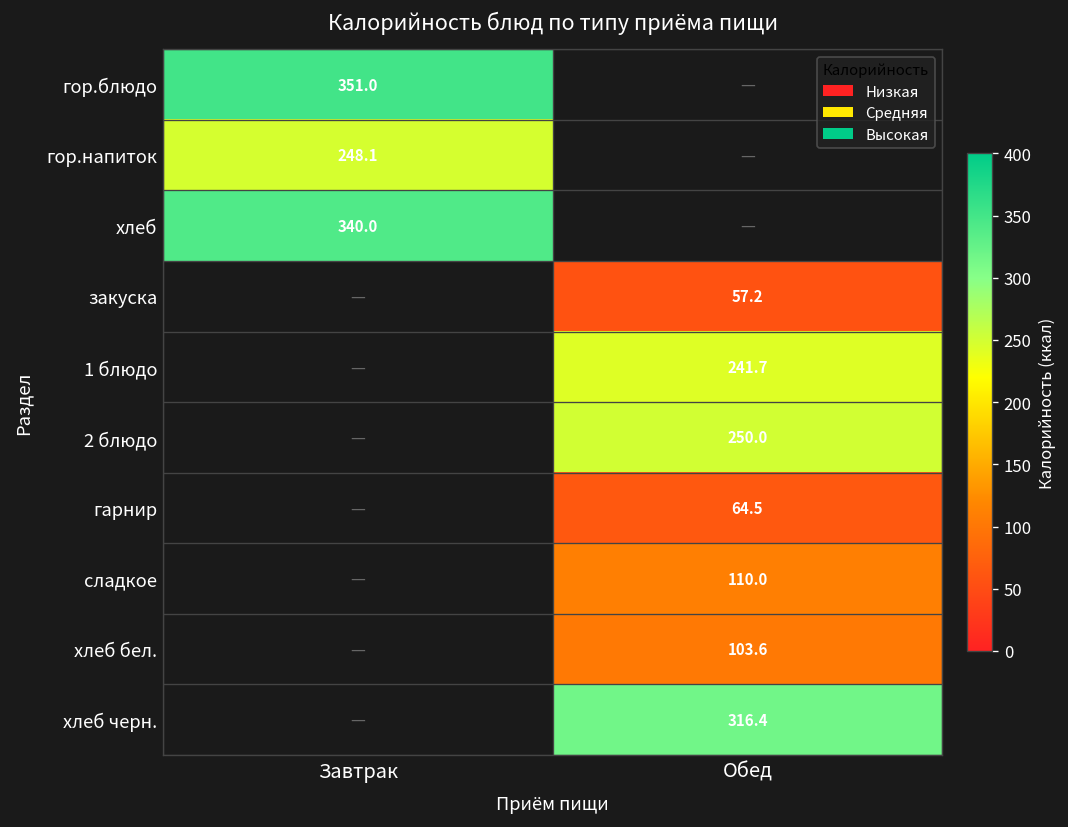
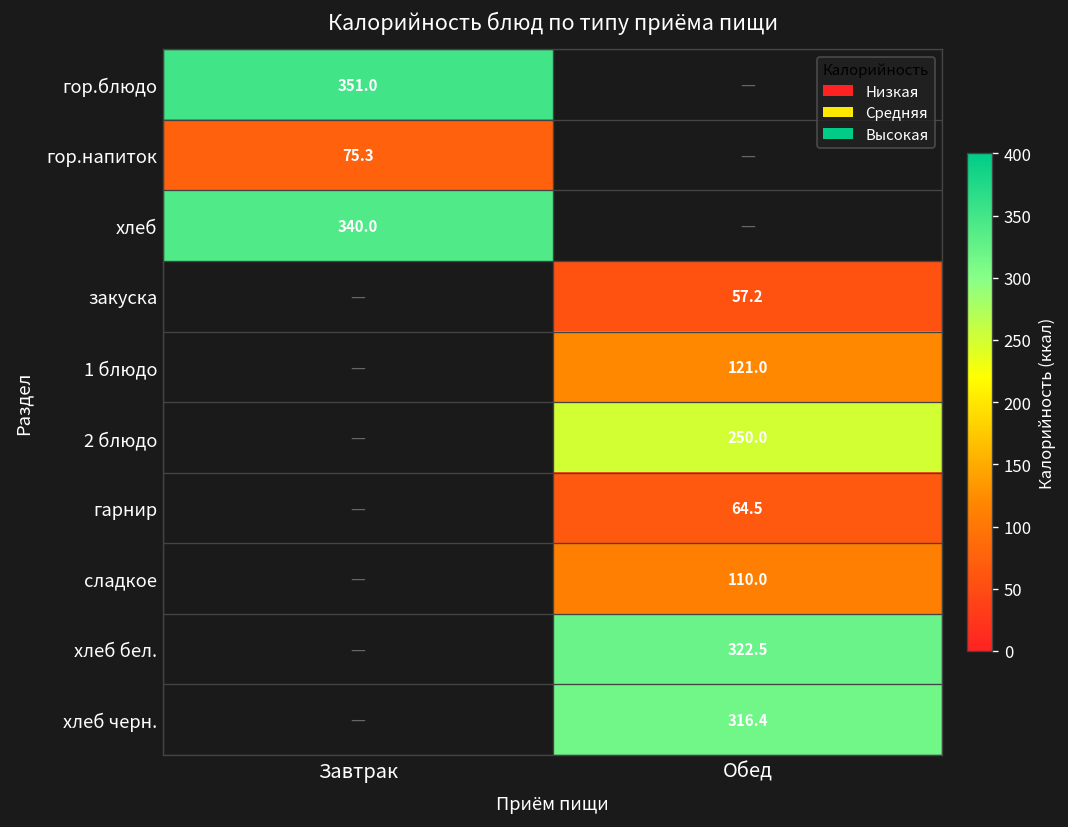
  {
    "гор.блюдо": {
      "Завтрак": 351.0
    },
    "гор.напиток": {
-     "Завтрак": 248.1
+     "Завтрак": 75.3
    },
    "хлеб": {
      "Завтрак": 340.0
    },
    "закуска": {
      "Обед": 57.2
    },
    "1 блюдо": {
-     "Обед": 241.7
+     "Обед": 121.0
    },
    "2 блюдо": {
      "Обед": 250.0
    },
    "гарнир": {
      "Обед": 64.5
    },
    "сладкое": {
      "Обед": 110.0
    },
    "хлеб бел.": {
-     "Обед": 103.6
+     "Обед": 322.5
    },
    "хлеб черн.": {
      "Обед": 316.4
    }
  }
